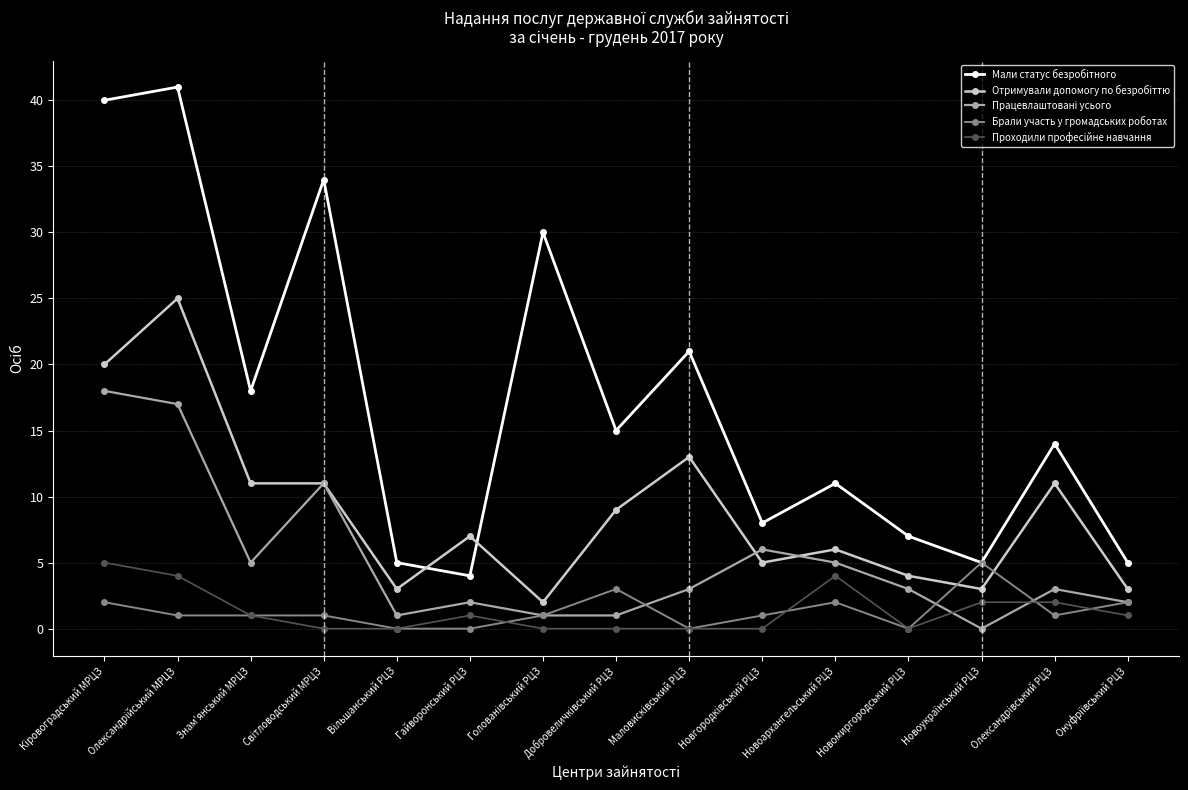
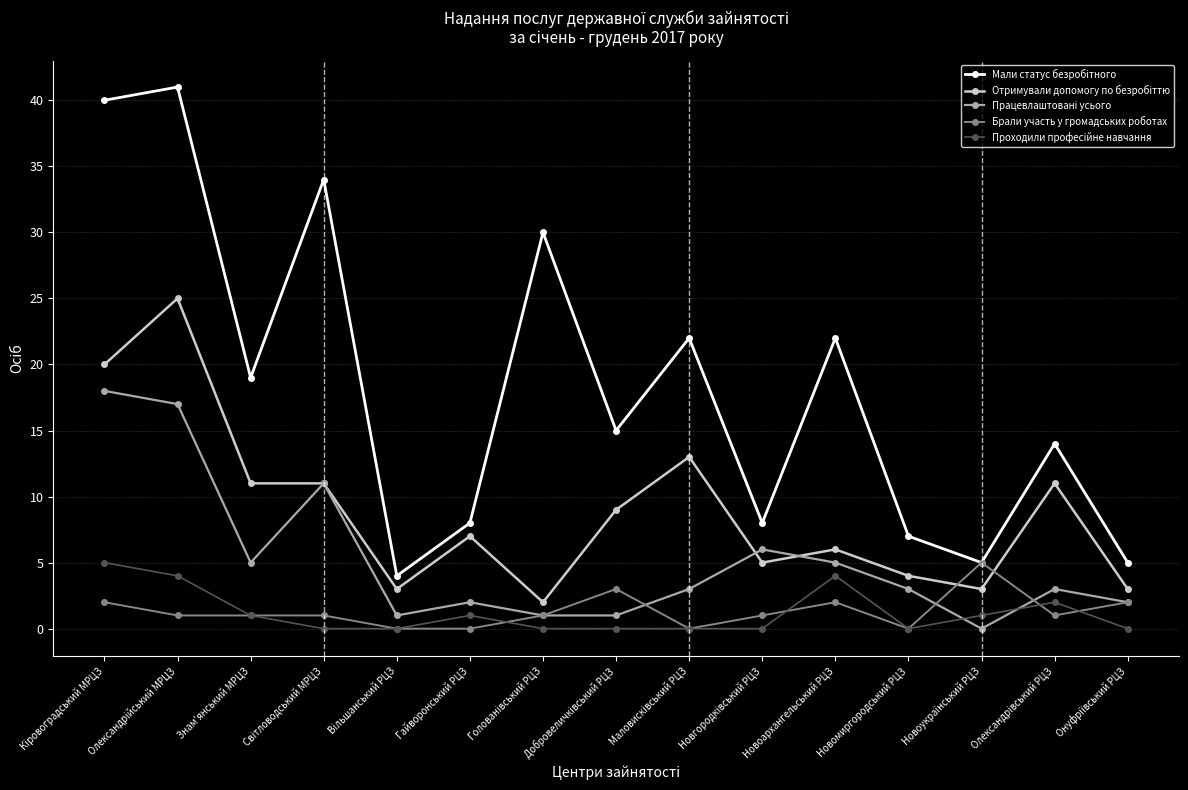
  {
    "Мали статус безробітного": {
      "Кіровоградський МРЦЗ": 40,
      "Олександрiйський МРЦЗ": 41,
-     "Знам'янський МРЦЗ": 18,
+     "Знам'янський МРЦЗ": 19,
      "Світловодський МРЦЗ": 34,
-     "Вільшанський РЦЗ": 5,
-     "Гайворонський РЦЗ": 4,
+     "Вільшанський РЦЗ": 4,
+     "Гайворонський РЦЗ": 8,
      "Голованівський РЦЗ": 30,
      "Добровеличківський РЦЗ": 15,
-     "Маловисківський РЦЗ": 21,
+     "Маловисківський РЦЗ": 22,
      "Новгородківський РЦЗ": 8,
-     "Новоархангельський РЦЗ": 11,
+     "Новоархангельський РЦЗ": 22,
      "Новомиргородський РЦЗ": 7,
      "Олександрівський РЦЗ": 14,
      "Онуфріївський РЦЗ": 5
    },
    "Проходили професійне навчання": {
      "Кіровоградський МРЦЗ": 5,
      "Олександрiйський МРЦЗ": 4,
      "Світловодський МРЦЗ": 0,
      "Гайворонський РЦЗ": 1,
      "Голованівський РЦЗ": 0,
      "Добровеличківський РЦЗ": 0,
      "Новгородківський РЦЗ": 0,
      "Новоархангельський РЦЗ": 4,
-     "Новоукраїнський РЦЗ": 2,
+     "Новоукраїнський РЦЗ": 1,
      "Олександрівський РЦЗ": 2,
-     "Онуфріївський РЦЗ": 1
+     "Онуфріївський РЦЗ": 0
    }
  }
